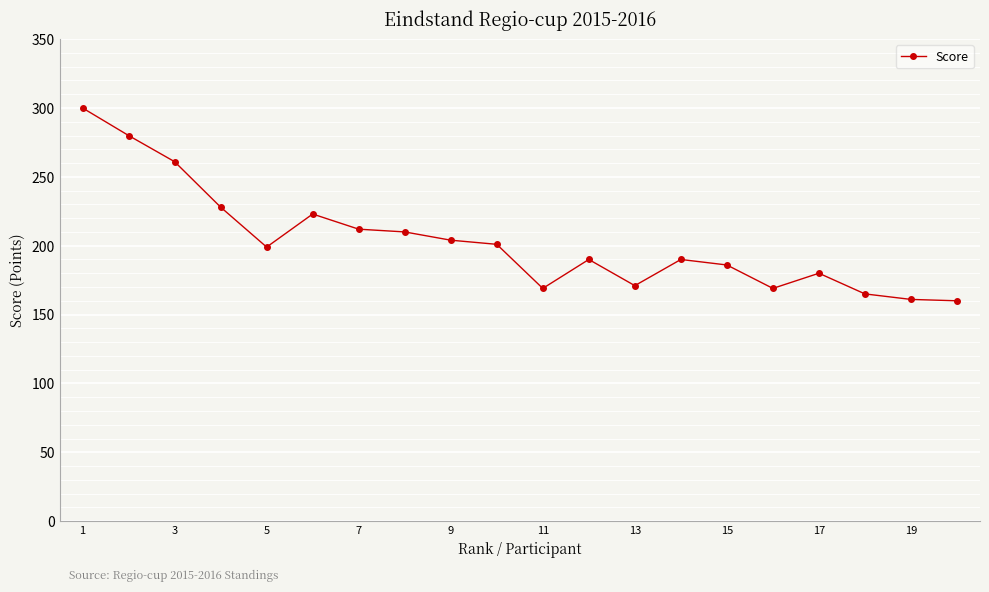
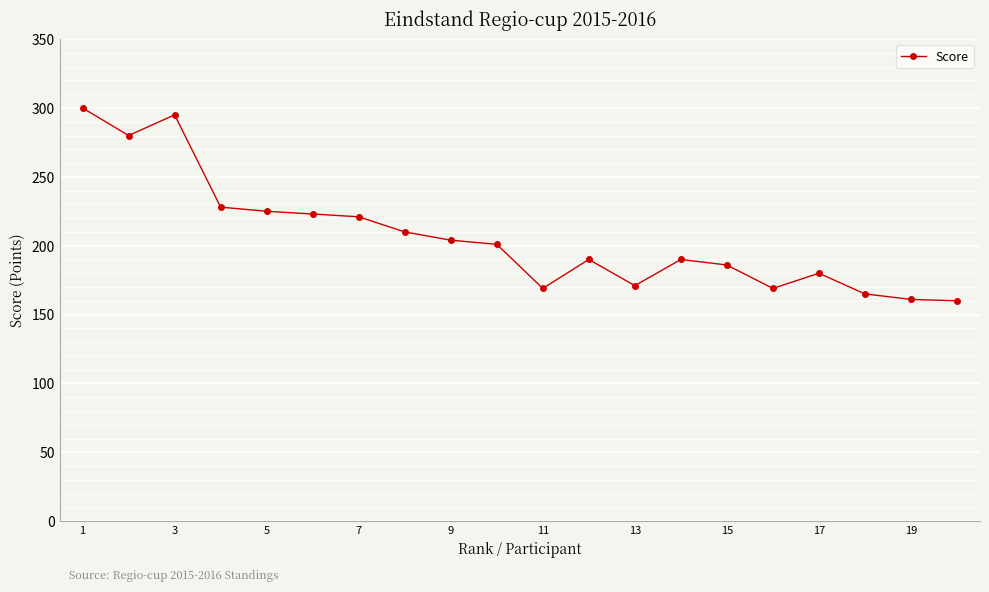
  {
    "1": 300,
-   "3": 261,
-   "5": 199,
-   "7": 212,
+   "3": 295,
+   "5": 225,
+   "7": 221,
    "9": 204,
    "11": 169,
    "13": 171,
    "15": 186,
    "17": 180,
    "19": 161
  }
